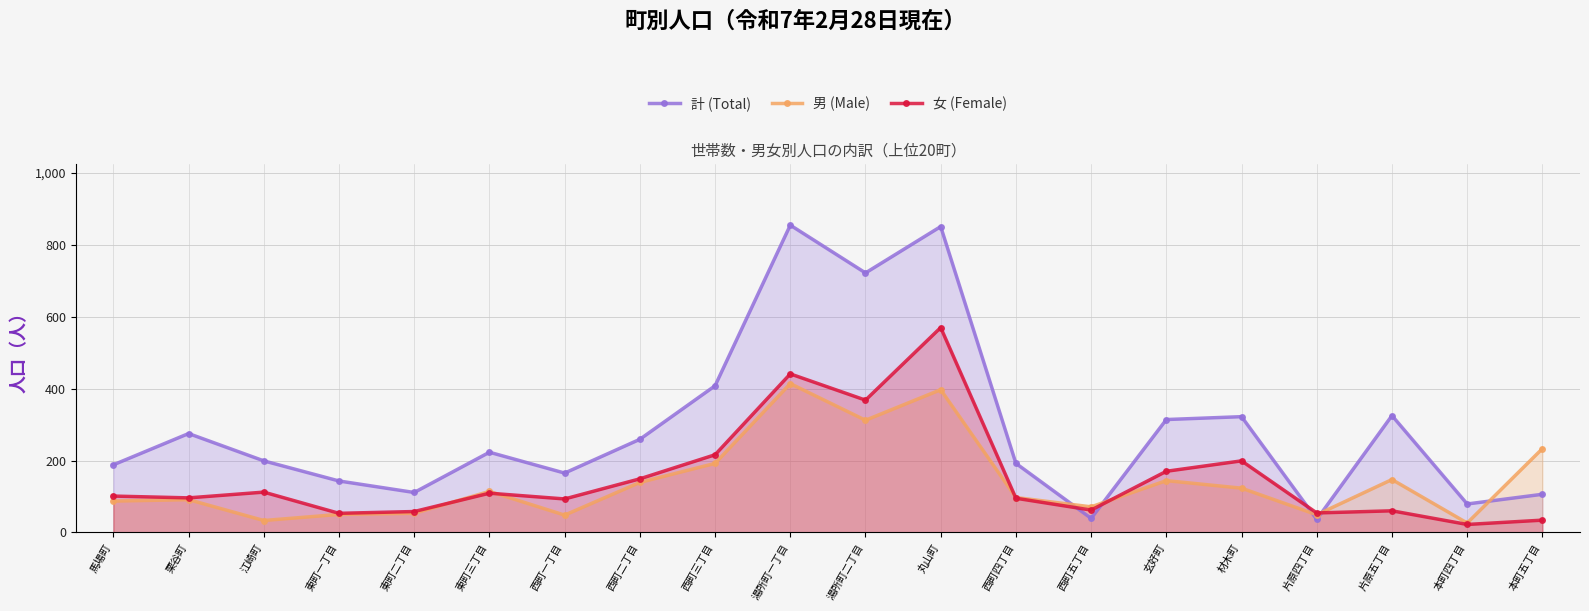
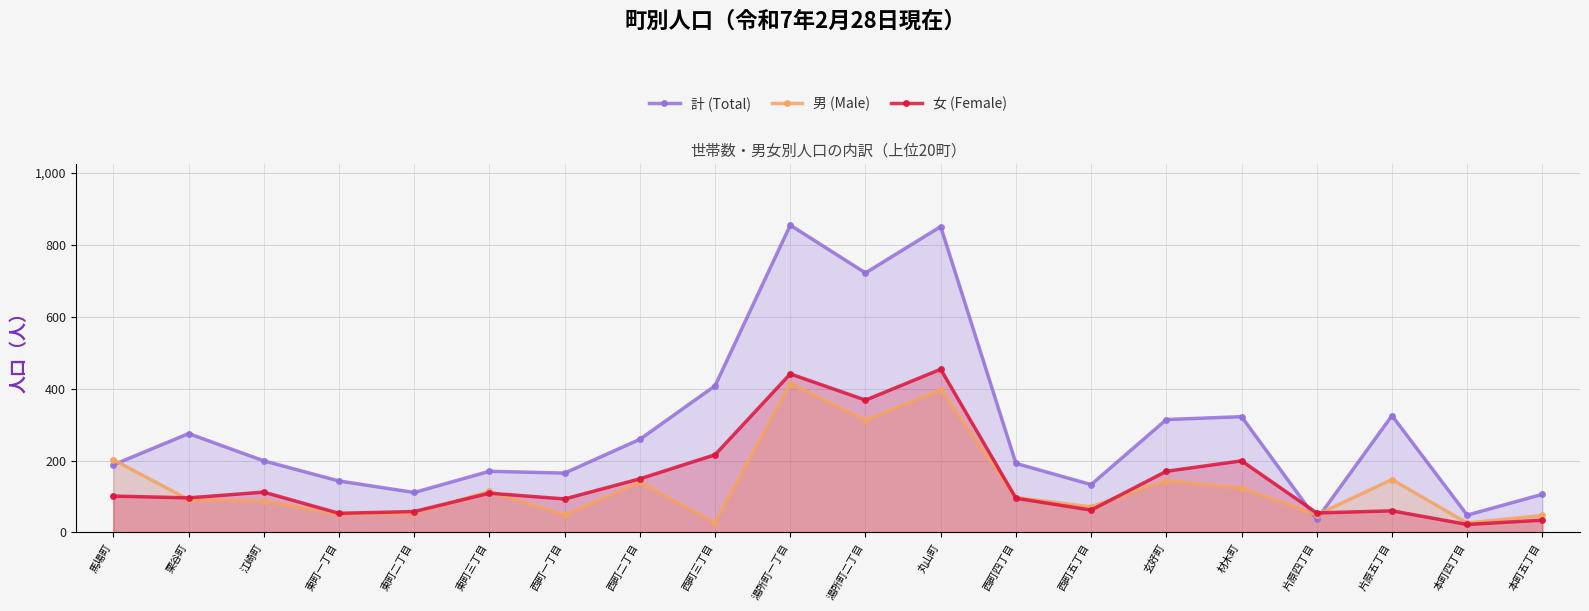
  {
    "計 (Total)": {
      "馬場町": 190,
      "栗谷町": 280,
      "江崎町": 200,
      "東町一丁目": 140,
      "東町二丁目": 110,
-     "東町三丁目": 220,
+     "東町三丁目": 170,
      "西町一丁目": 170,
      "西町二丁目": 260,
      "西町三丁目": 410,
      "湯所町一丁目": 860,
      "湯所町二丁目": 720,
      "丸山町": 850,
      "西町四丁目": 190,
-     "西町五丁目": 40,
+     "西町五丁目": 130,
      "玄好町": 310,
      "材木町": 320,
      "片原四丁目": 40,
      "片原五丁目": 330,
-     "本町四丁目": 80,
+     "本町四丁目": 50,
      "本町五丁目": 110
    },
    "男 (Male)": {
-     "馬場町": 90,
-     "江崎町": 30,
+     "馬場町": 200,
+     "江崎町": 90,
      "西町一丁目": 50,
      "西町二丁目": 140,
-     "西町三丁目": 190,
+     "西町三丁目": 30,
      "湯所町一丁目": 410,
      "湯所町二丁目": 310,
      "丸山町": 400,
      "西町五丁目": 70,
      "玄好町": 140,
      "材木町": 120,
      "片原五丁目": 150,
-     "本町五丁目": 230
+     "本町五丁目": 50
    },
    "女 (Female)": {
      "馬場町": 100,
      "江崎町": 110,
      "西町一丁目": 90,
      "西町二丁目": 150,
      "西町三丁目": 220,
      "湯所町一丁目": 440,
      "湯所町二丁目": 370,
-     "丸山町": 570,
+     "丸山町": 450,
      "西町五丁目": 60,
      "玄好町": 170,
      "材木町": 200,
      "片原五丁目": 60,
      "本町五丁目": 30
    }
  }
